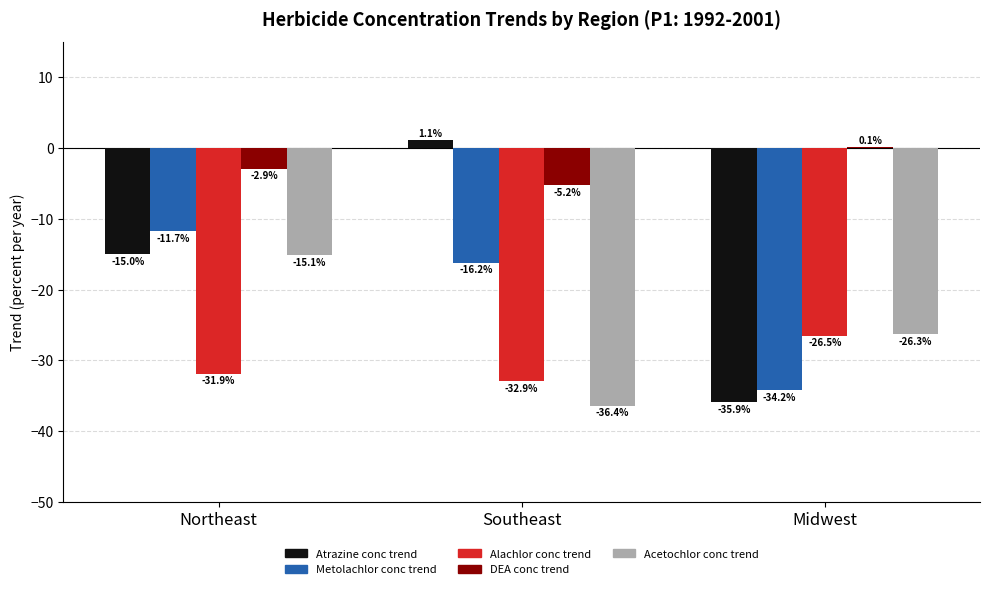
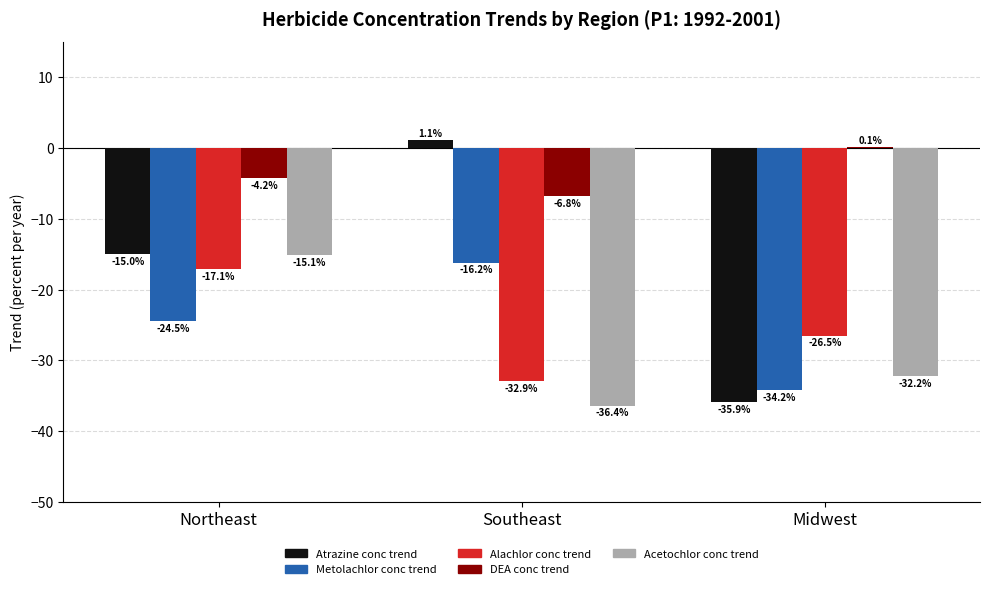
  {
    "Atrazine conc trend": {
      "Northeast": "-15.0%",
      "Southeast": "1.1%",
      "Midwest": "-35.9%"
    },
    "Metolachlor conc trend": {
-     "Northeast": "-11.7%",
+     "Northeast": "-24.5%",
      "Southeast": "-16.2%",
      "Midwest": "-34.2%"
    },
    "Alachlor conc trend": {
-     "Northeast": "-31.9%",
+     "Northeast": "-17.1%",
      "Southeast": "-32.9%",
      "Midwest": "-26.5%"
    },
    "DEA conc trend": {
-     "Northeast": "-2.9%",
-     "Southeast": "-5.2%",
+     "Northeast": "-4.2%",
+     "Southeast": "-6.8%",
      "Midwest": "0.1%"
    },
    "Acetochlor conc trend": {
      "Northeast": "-15.1%",
      "Southeast": "-36.4%",
-     "Midwest": "-26.3%"
+     "Midwest": "-32.2%"
    }
  }
